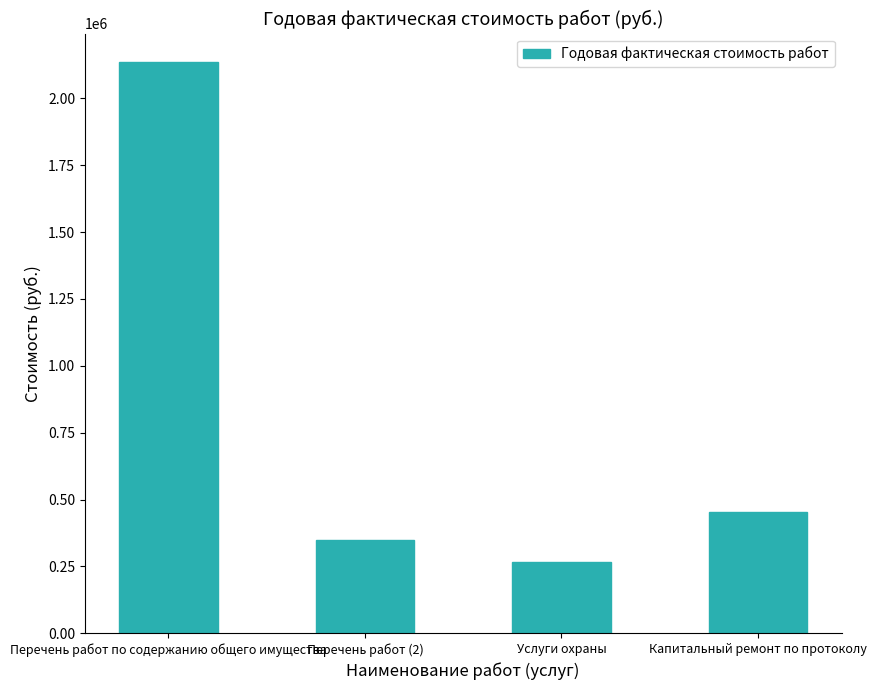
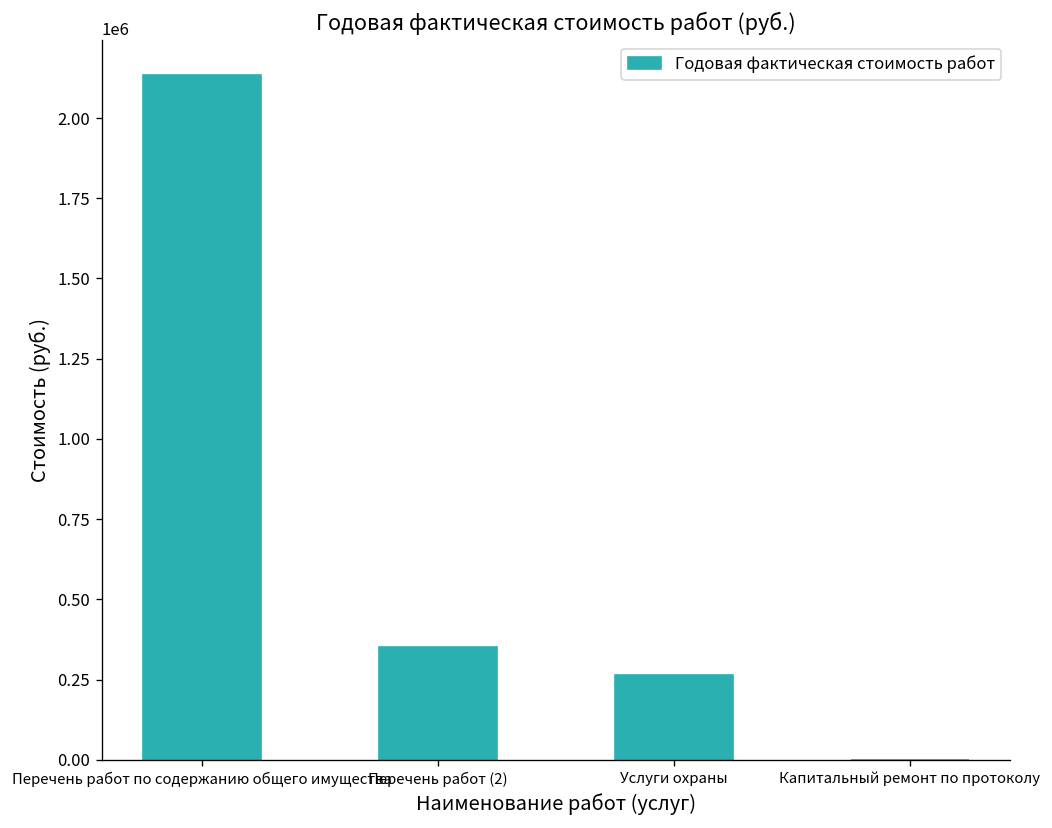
  {
    "Перечень работ по содержанию общего имущества": 2140000,
    "Услуги охраны": 270000,
-   "Капитальный ремонт по протоколу": 450000
+   "Капитальный ремонт по протоколу": 0
  }
